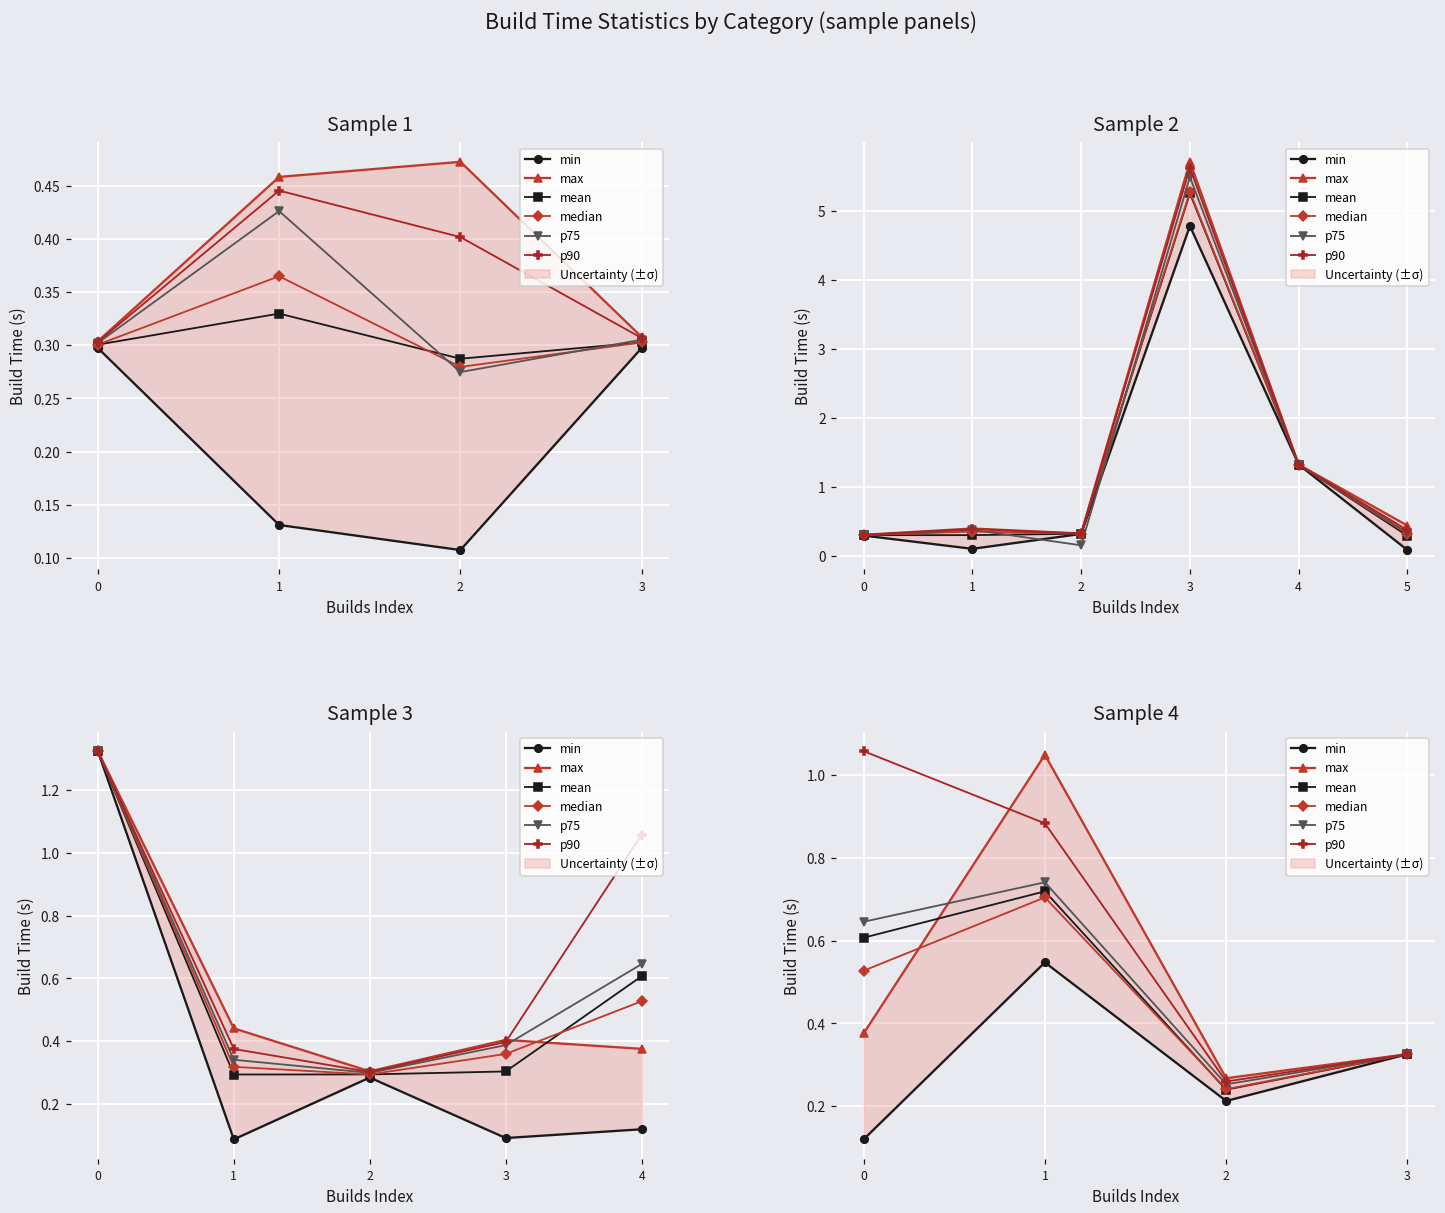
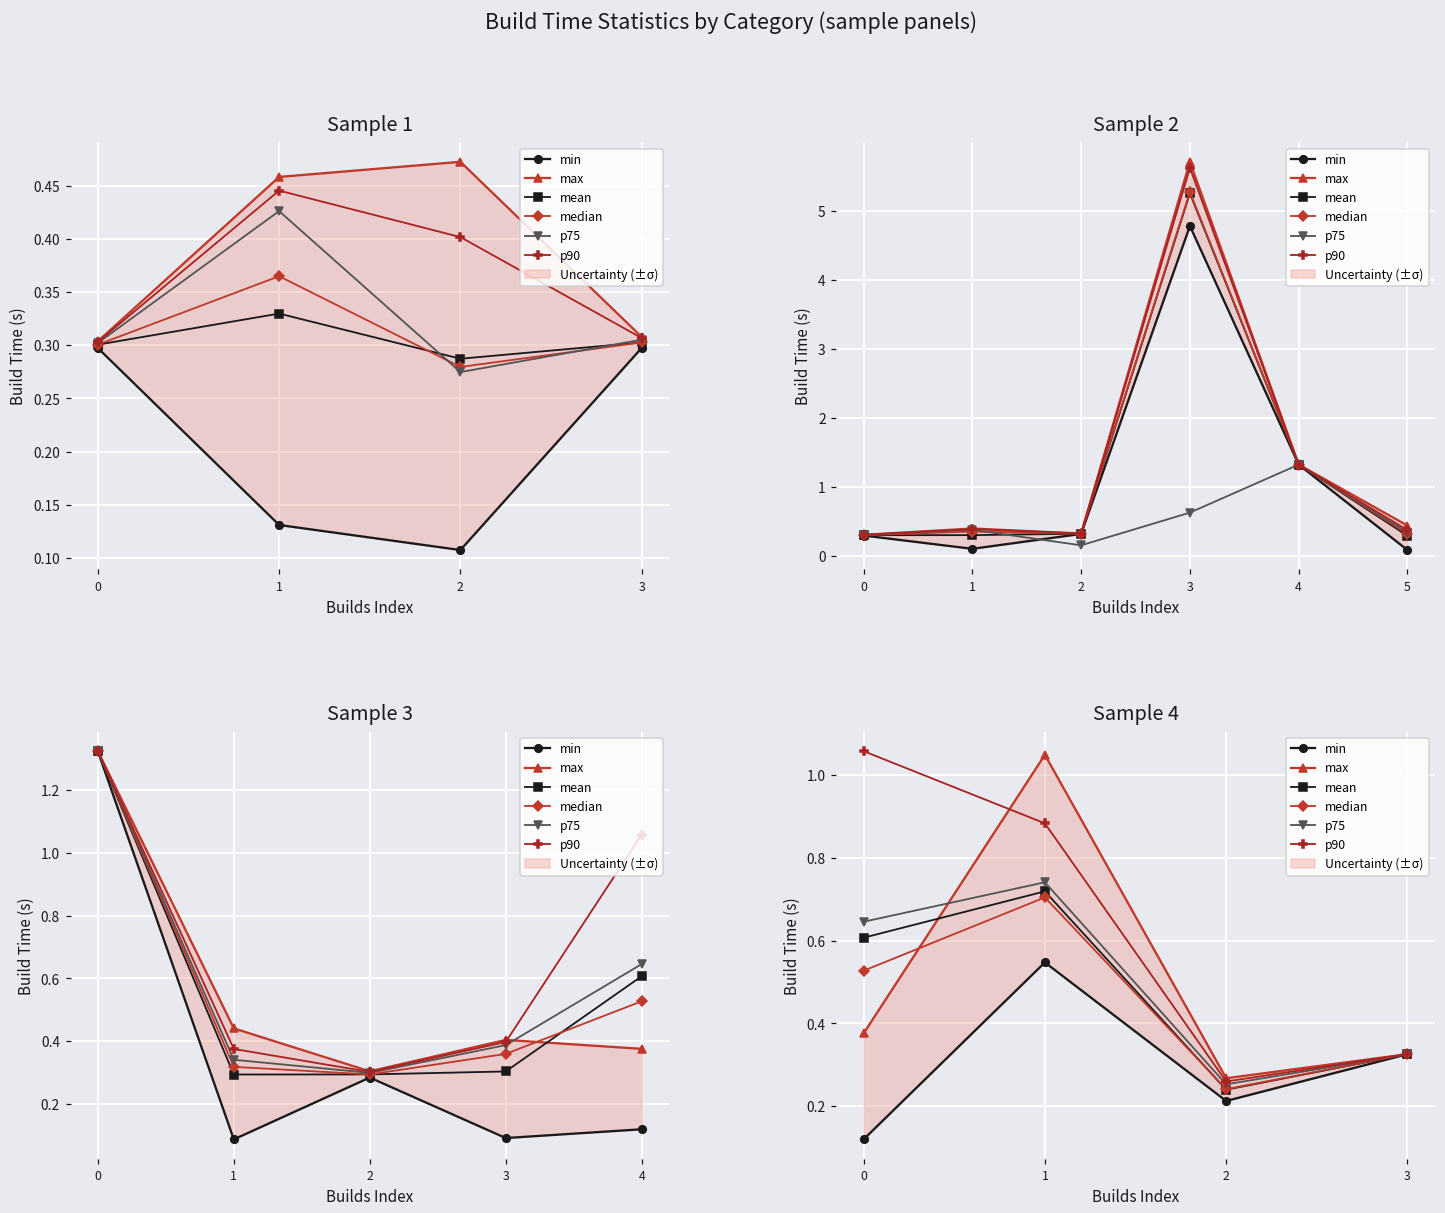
  {
    "Sample 1": {
      "Uncertainty (±σ)": {
        "1": 0.46,
        "2": 0.47
      },
      "p75": {
        "1": 0.43,
        "2": 0.27
      }
    },
    "Sample 2": {
      "Uncertainty (±σ)": {
        "3": 5.7,
        "5": 0.4
      },
      "p75": {
        "2": 0.2,
-       "3": 5.5
+       "3": 0.6
      }
    },
    "Sample 3": {
      "Uncertainty (±σ)": {
        "1": 0.44,
        "4": 0.38
      },
      "p75": {
        "1": 0.34,
        "3": 0.39,
        "4": 0.65
      }
    },
    "Sample 4": {
      "Uncertainty (±σ)": {
        "0": 0.38,
        "1": 1.05,
        "2": 0.27
      },
      "p75": {
        "0": 0.65,
        "1": 0.74,
        "2": 0.25
      }
    }
  }
